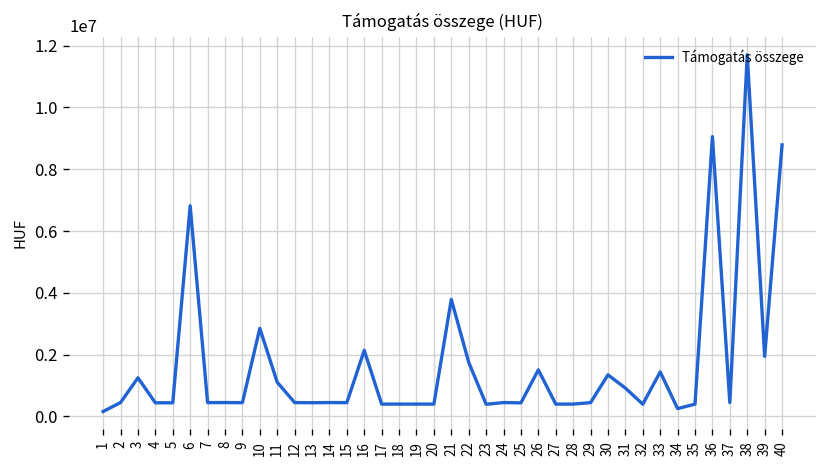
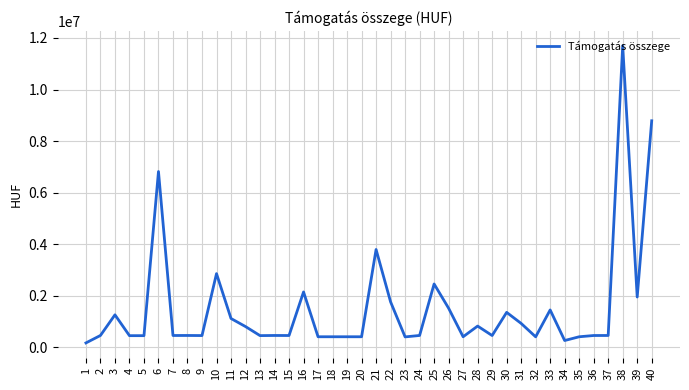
  {
    "1": 200000,
    "2": 500000,
    "3": 1300000,
    "4": 400000,
    "5": 400000,
    "6": 6800000,
    "7": 400000,
    "8": 400000,
    "9": 400000,
    "10": 2900000,
    "11": 1100000,
-   "12": 400000,
+   "12": 800000,
    "13": 400000,
    "14": 400000,
    "15": 400000,
    "16": 2100000,
    "17": 400000,
    "18": 400000,
    "19": 400000,
    "20": 400000,
    "21": 3800000,
    "22": 1800000,
    "23": 400000,
    "24": 500000,
-   "25": 400000,
+   "25": 2400000,
    "26": 1500000,
    "27": 400000,
-   "28": 400000,
+   "28": 800000,
    "29": 400000,
    "30": 1300000,
    "31": 900000,
    "32": 400000,
    "33": 1400000,
    "34": 300000,
    "35": 400000,
-   "36": 9100000,
+   "36": 400000,
    "37": 400000,
    "38": 11700000,
    "39": 1900000,
    "40": 8800000
  }
